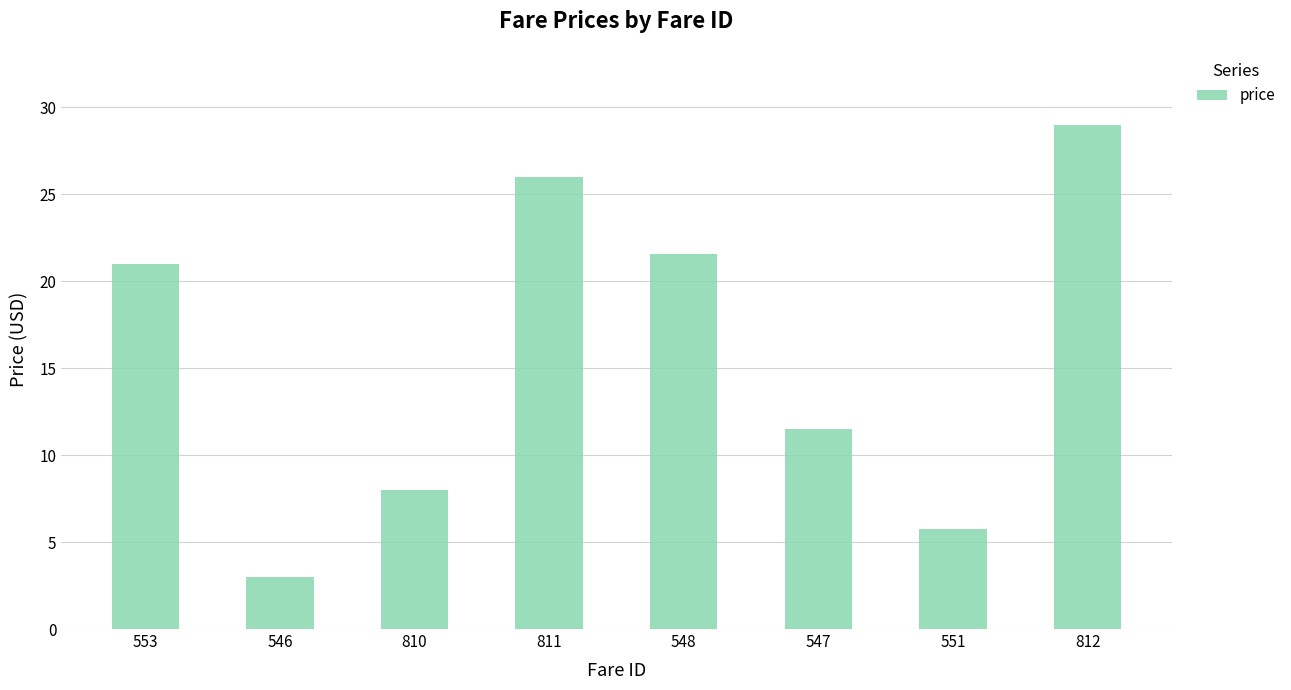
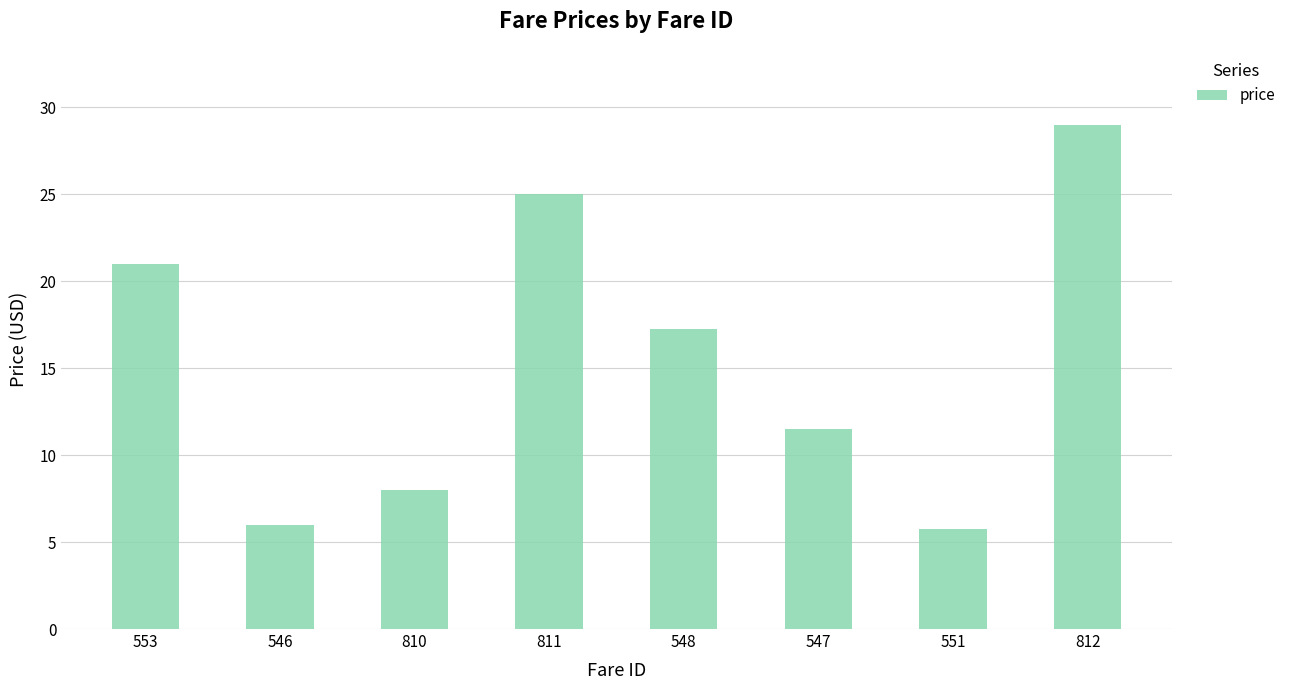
  {
    "553": 21.0,
-   "546": 3,
+   "546": 6,
    "810": 8.0,
-   "811": 26,
-   "548": 21.5,
+   "811": 25,
+   "548": 17.3,
    "547": 11.5,
    "551": 5.8,
    "812": 29.0
  }
